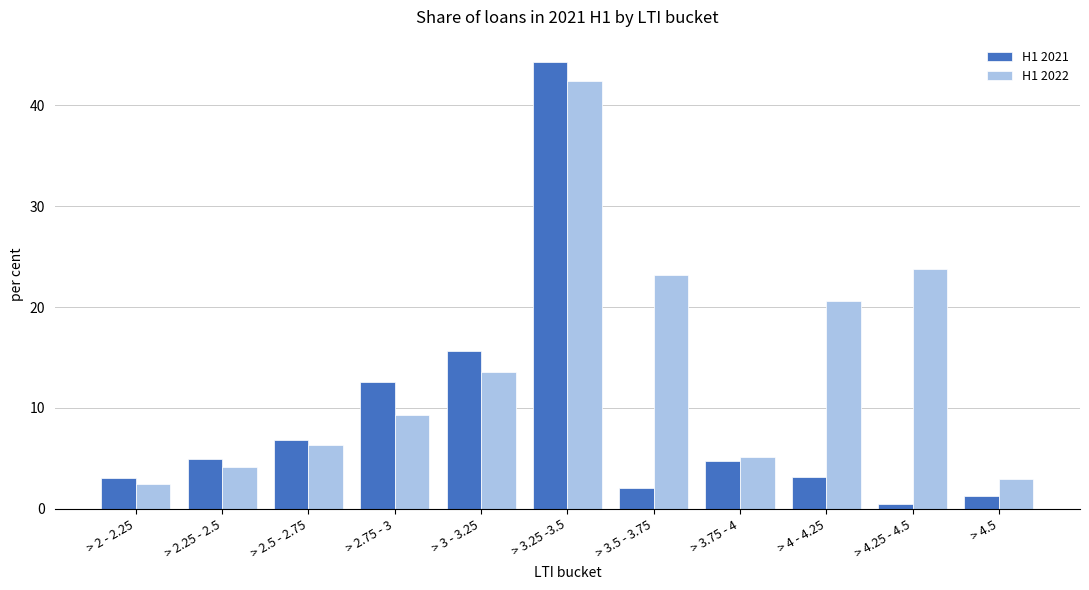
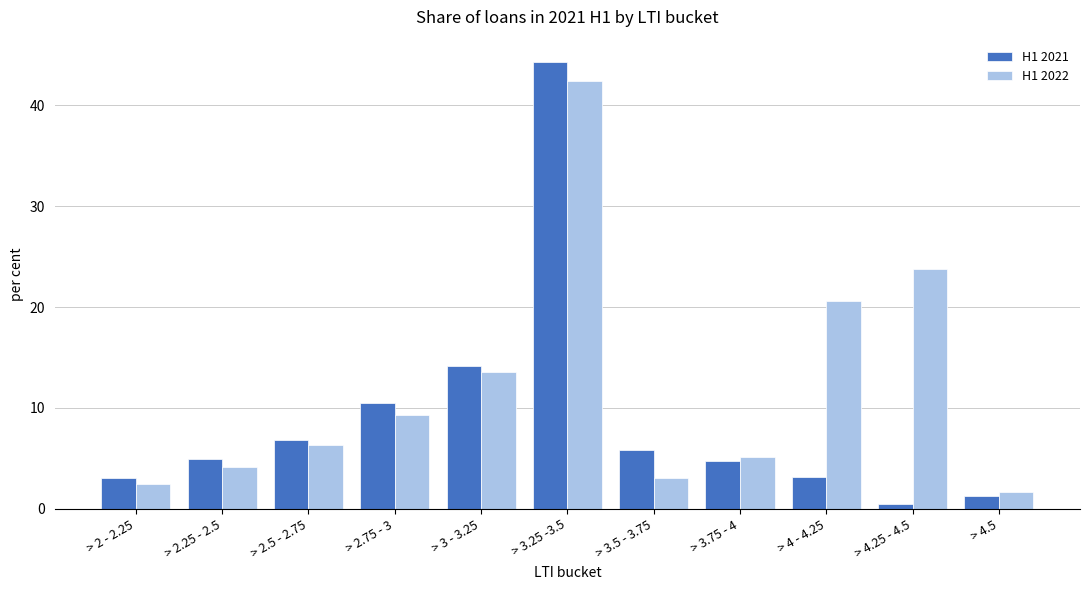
  {
    "H1 2021": {
      "> 2 - 2.25": 3.1,
      "> 2.25 - 2.5": 5.0,
      "> 2.5 - 2.75": 6.8,
-     "> 2.75 - 3": 12.6,
-     "> 3 - 3.25": 15.6,
+     "> 2.75 - 3": 10.5,
+     "> 3 - 3.25": 14.1,
      "> 3.25 -3.5": 44.3,
-     "> 3.5 - 3.75": 2.0,
+     "> 3.5 - 3.75": 5.8,
      "> 3.75 - 4": 4.8,
      "> 4 - 4.25": 3.1,
      "> 4.25 - 4.5": 0.5,
      "> 4.5": 1.3
    },
    "H1 2022": {
      "> 2 - 2.25": 2.5,
      "> 2.25 - 2.5": 4.1,
      "> 2.5 - 2.75": 6.3,
      "> 2.75 - 3": 9.3,
      "> 3 - 3.25": 13.6,
      "> 3.25 -3.5": 42.4,
-     "> 3.5 - 3.75": 23.2,
+     "> 3.5 - 3.75": 3.0,
      "> 3.75 - 4": 5.1,
      "> 4 - 4.25": 20.6,
      "> 4.25 - 4.5": 23.7,
-     "> 4.5": 2.9
+     "> 4.5": 1.7
    }
  }
